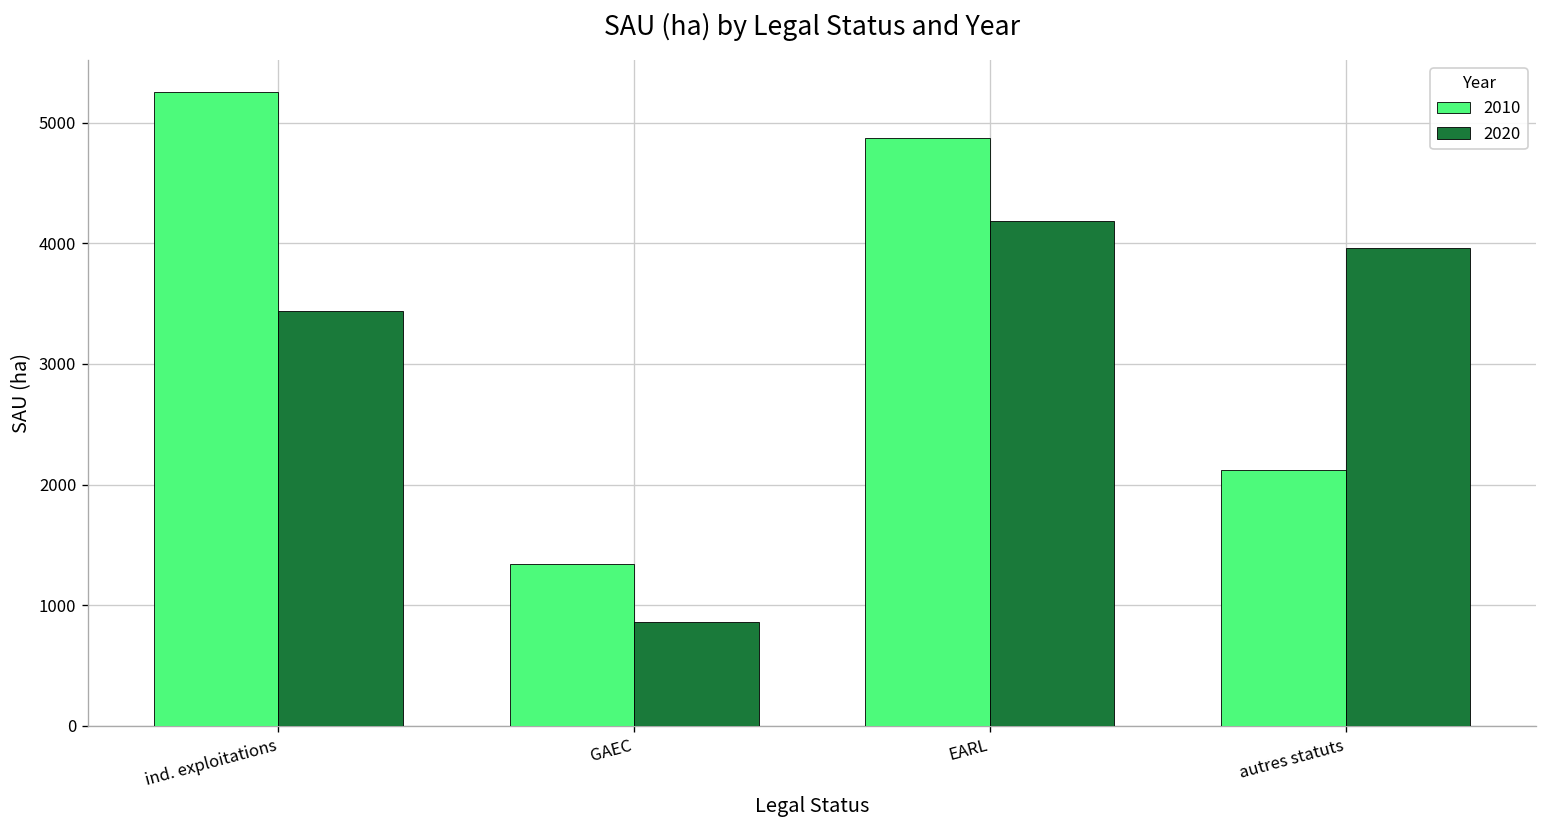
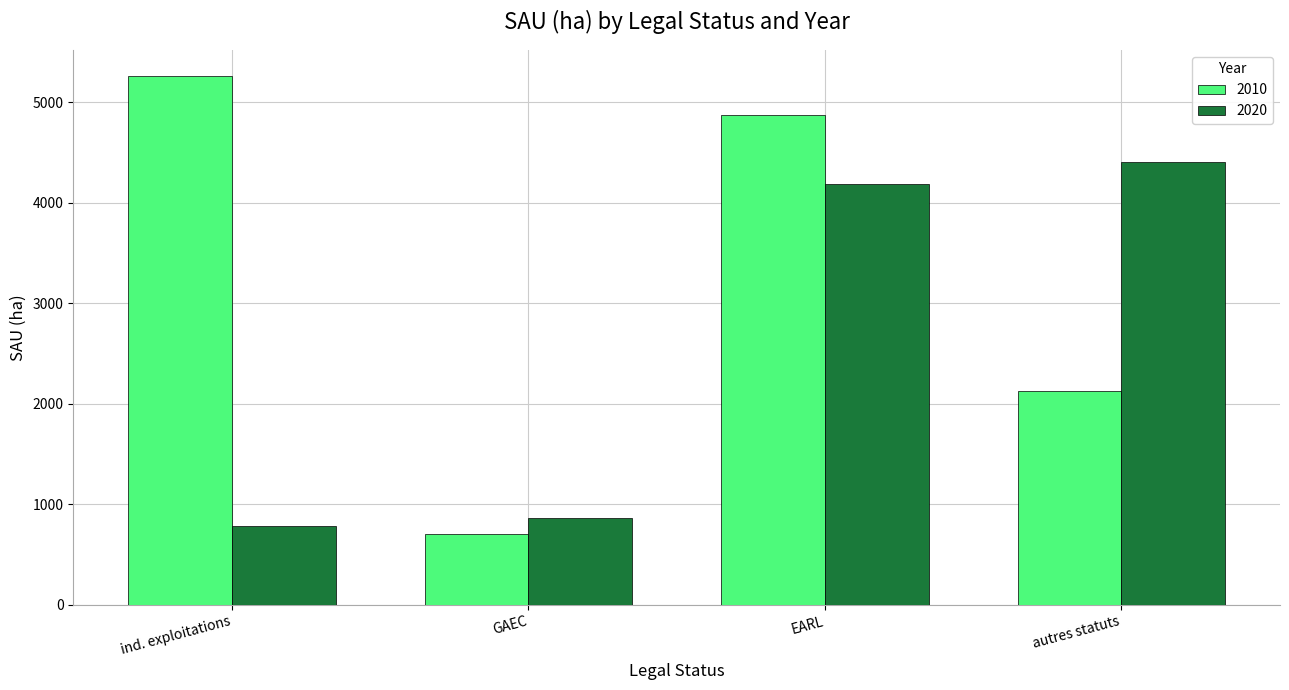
  {
    "2010": {
      "ind. exploitations": 5260,
-     "GAEC": 1350,
+     "GAEC": 710,
      "EARL": 4870,
      "autres statuts": 2120
    },
    "2020": {
-     "ind. exploitations": 3440,
+     "ind. exploitations": 790,
      "GAEC": 860,
      "EARL": 4180,
-     "autres statuts": 3960
+     "autres statuts": 4410
    }
  }
